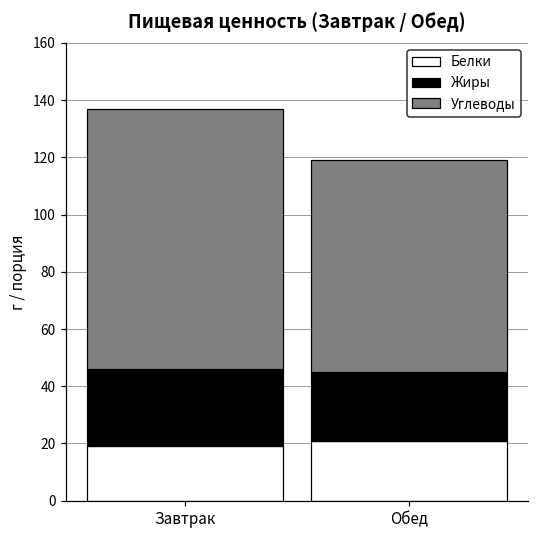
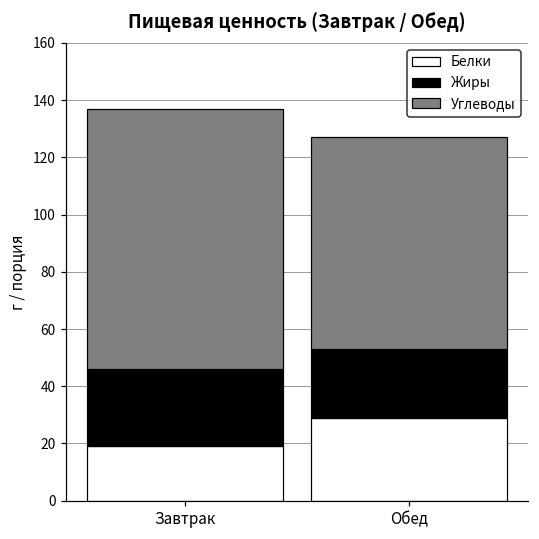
  {
    "Белки": {
      "Завтрак": 19,
-     "Обед": 21
+     "Обед": 29
    },
    "Жиры": {
      "Завтрак": 27,
      "Обед": 24
    },
    "Углеводы": {
      "Завтрак": 91,
      "Обед": 74
    }
  }
